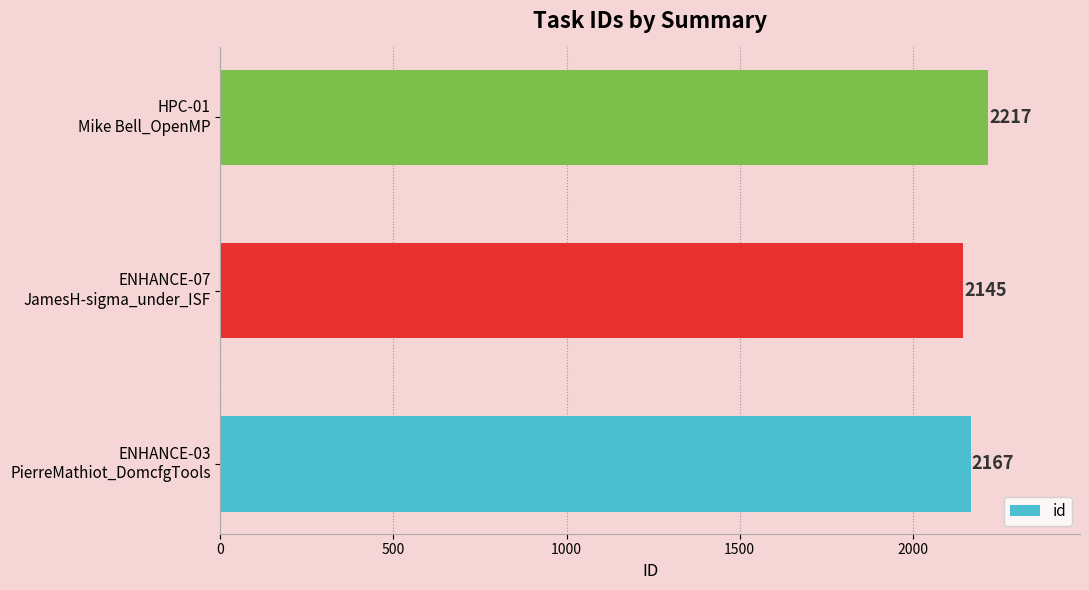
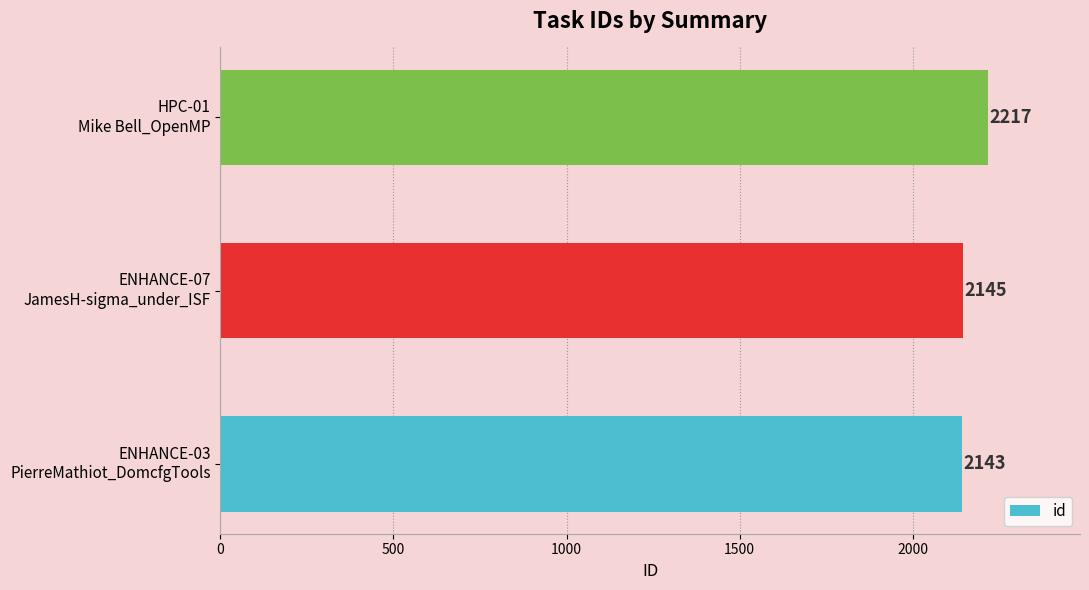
  {
    "HPC-01 Mike Bell_OpenMP": 2217,
    "ENHANCE-07 JamesH-sigma_under_ISF": 2145,
-   "ENHANCE-03 PierreMathiot_DomcfgTools": 2167
+   "ENHANCE-03 PierreMathiot_DomcfgTools": 2143
  }
